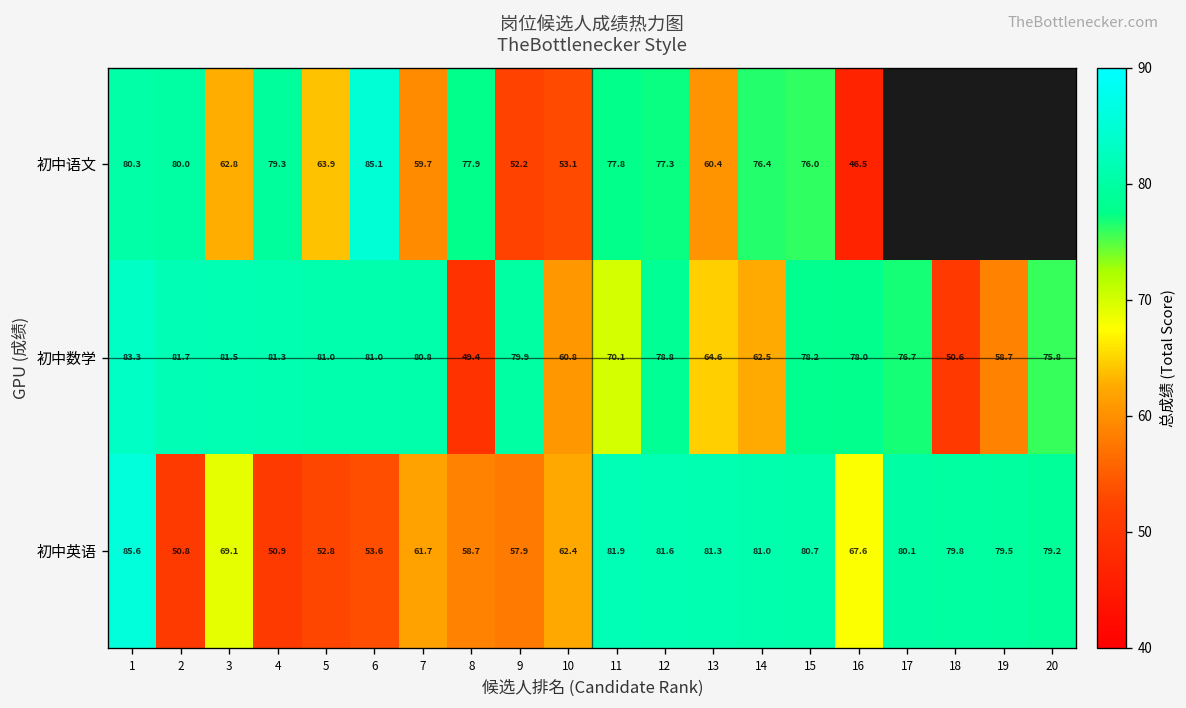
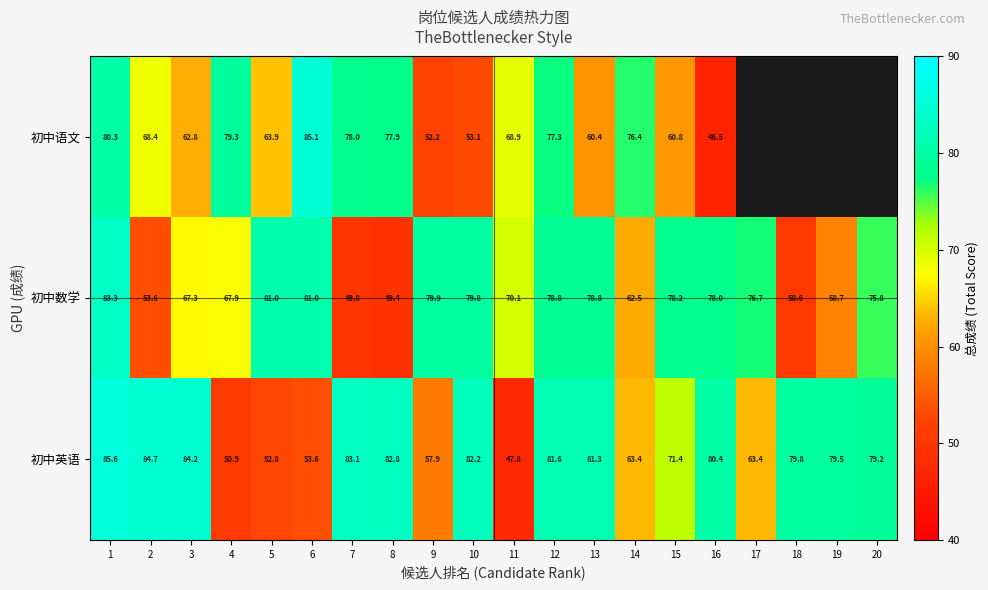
  {
    "初中语文": {
      "1": 80.3,
-     "2": 80.0,
+     "2": 68.4,
      "3": 62.8,
      "4": 79.3,
      "5": 63.9,
      "6": 85.1,
-     "7": 59.7,
+     "7": 78.0,
      "8": 77.9,
      "9": 52.2,
      "10": 53.1,
-     "11": 77.8,
+     "11": 68.9,
      "12": 77.3,
      "13": 60.4,
      "14": 76.4,
-     "15": 76.0,
+     "15": 60.8,
      "16": 46.5
    },
    "初中数学": {
      "1": 83.3,
-     "2": 81.7,
-     "3": 81.5,
-     "4": 81.3,
+     "2": 53.6,
+     "3": 67.3,
+     "4": 67.9,
      "5": 81.0,
      "6": 81.0,
-     "7": 80.8,
+     "7": 49.8,
      "8": 49.4,
      "9": 79.9,
-     "10": 60.8,
+     "10": 79.8,
      "11": 70.1,
      "12": 78.8,
-     "13": 64.6,
+     "13": 78.8,
      "14": 62.5,
      "15": 78.2,
      "16": 78.0,
      "17": 76.7,
      "18": 50.6,
      "19": 58.7,
      "20": 75.8
    },
    "初中英语": {
      "1": 85.6,
-     "2": 50.8,
-     "3": 69.1,
+     "2": 84.7,
+     "3": 84.2,
      "4": 50.9,
      "5": 52.8,
      "6": 53.6,
-     "7": 61.7,
-     "8": 58.7,
+     "7": 83.1,
+     "8": 82.8,
      "9": 57.9,
-     "10": 62.4,
-     "11": 81.9,
+     "10": 82.2,
+     "11": 47.8,
      "12": 81.6,
      "13": 81.3,
-     "14": 81.0,
-     "15": 80.7,
-     "16": 67.6,
-     "17": 80.1,
+     "14": 63.4,
+     "15": 71.4,
+     "16": 80.4,
+     "17": 63.4,
      "18": 79.8,
      "19": 79.5,
      "20": 79.2
    }
  }
